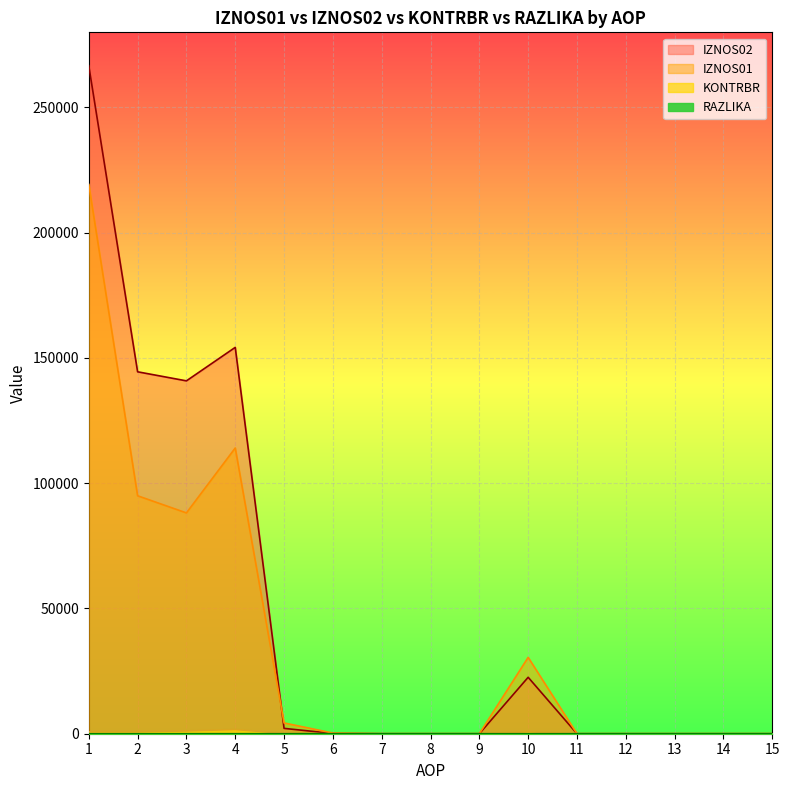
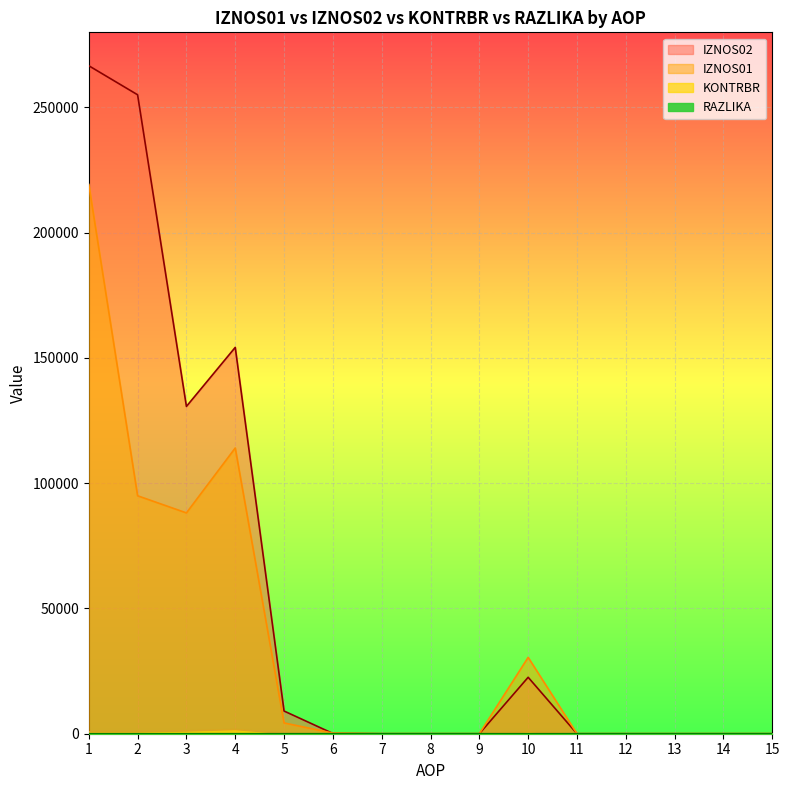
  {
    "IZNOS02": {
      "1": 267000,
-     "2": 144000,
-     "3": 141000,
+     "2": 255000,
+     "3": 131000,
      "4": 154000,
-     "5": 2000,
+     "5": 9000,
      "10": 23000
    },
    "RAZLIKA": {
      "3": 0,
      "4": 0
    }
  }
